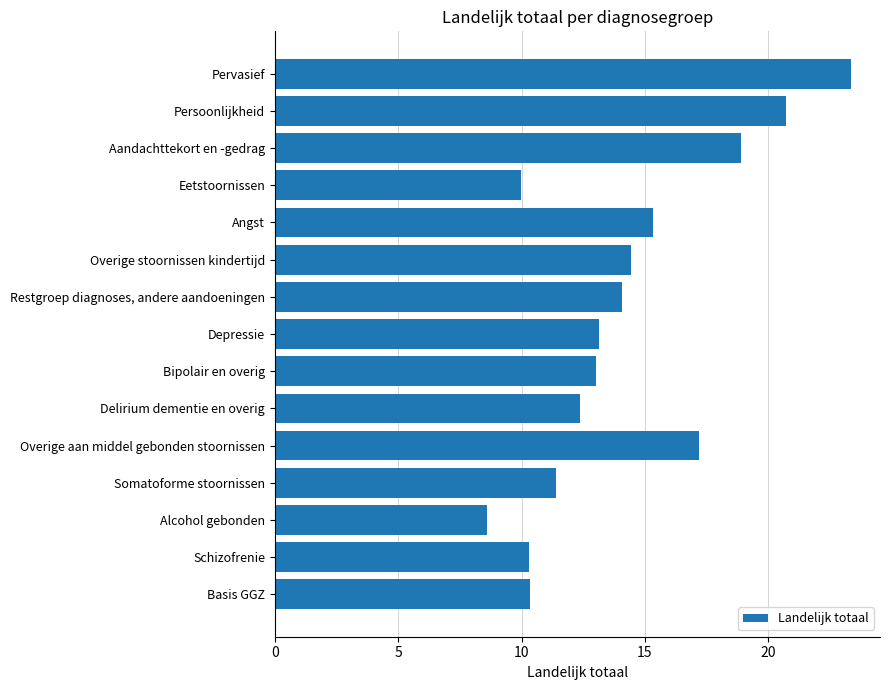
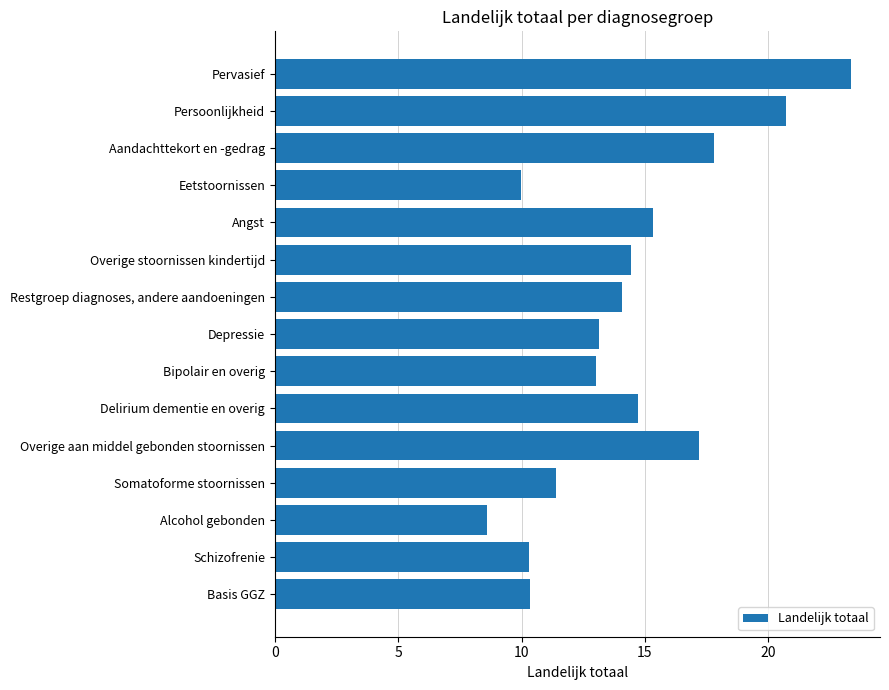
  {
    "Pervasief": 23.4,
    "Persoonlijkheid": 20.7,
-   "Aandachttekort en -gedrag": 18.9,
+   "Aandachttekort en -gedrag": 17.8,
    "Eetstoornissen": 10.0,
    "Angst": 15.3,
    "Overige stoornissen kindertijd": 14.4,
    "Restgroep diagnoses, andere aandoeningen": 14.1,
    "Depressie": 13.1,
    "Bipolair en overig": 13.0,
-   "Delirium dementie en overig": 12.4,
+   "Delirium dementie en overig": 14.7,
    "Overige aan middel gebonden stoornissen": 17.2,
    "Somatoforme stoornissen": 11.4,
    "Alcohol gebonden": 8.6,
    "Schizofrenie": 10.3,
    "Basis GGZ": 10.4
  }
